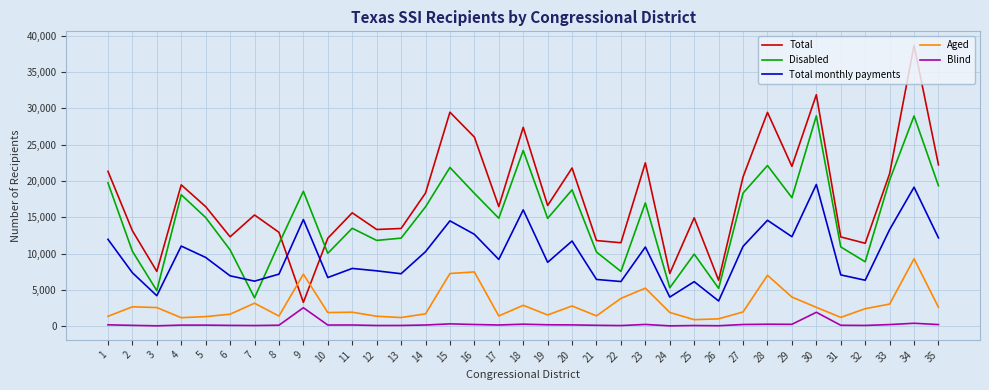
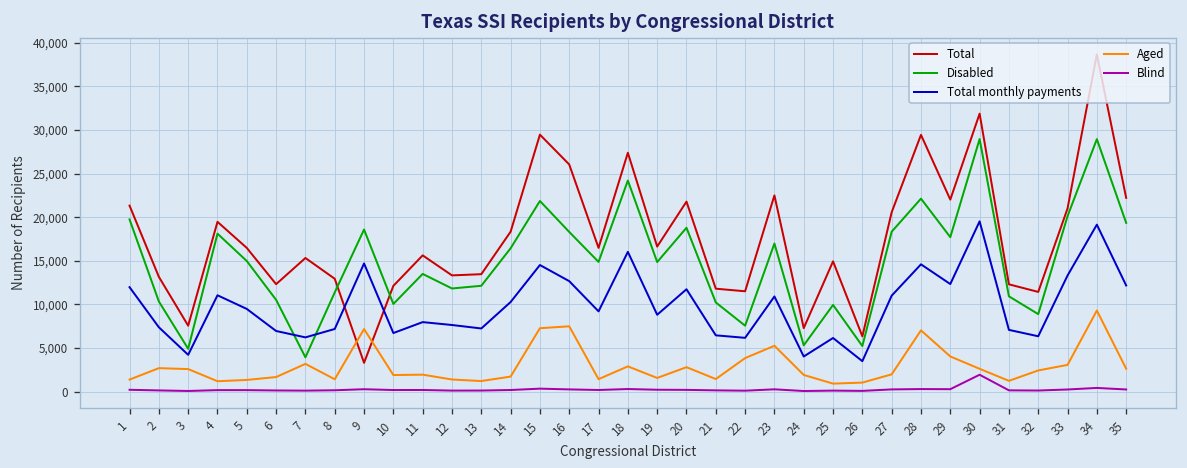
  {
    "Total": {
      "1": "21,000",
      "2": "13,000",
      "3": "8,000",
      "4": "19,000",
      "5": "16,000",
      "6": "12,000",
      "7": "15,000",
      "8": "13,000",
      "9": "3,000",
      "10": "12,000",
      "11": "16,000",
      "12": "13,000",
      "13": "13,000",
      "14": "18,000",
      "15": "29,000",
      "16": "26,000",
      "17": "16,000",
      "18": "27,000",
      "19": "17,000",
      "20": "22,000",
      "21": "12,000",
      "22": "12,000",
      "23": "23,000",
      "24": "7,000",
      "25": "15,000",
      "26": "6,000",
      "27": "21,000",
      "28": "29,000",
      "29": "22,000",
      "30": "32,000",
      "31": "12,000",
      "32": "11,000",
      "33": "21,000",
      "35": "22,000"
    },
    "Disabled": {
      "1": "20,000",
      "2": "10,000",
      "3": "5,000",
      "4": "18,000",
      "5": "15,000",
      "6": "11,000",
      "7": "4,000",
      "8": "11,000",
      "9": "19,000",
      "10": "10,000",
      "11": "13,000",
      "12": "12,000",
      "13": "12,000",
      "14": "16,000",
      "15": "22,000",
      "16": "18,000",
      "17": "15,000",
      "18": "24,000",
      "19": "15,000",
      "20": "19,000",
      "21": "10,000",
      "22": "8,000",
      "23": "17,000",
      "24": "5,000",
      "25": "10,000",
      "26": "5,000",
      "27": "18,000",
      "28": "22,000",
      "29": "18,000",
      "30": "29,000",
      "31": "11,000",
      "32": "9,000",
      "33": "20,000",
      "34": "29,000",
      "35": "19,000"
    },
    "Total monthly payments": {
      "1": "12,000",
      "2": "7,000",
      "3": "4,000",
      "4": "11,000",
      "5": "9,000",
      "6": "7,000",
      "7": "6,000",
      "8": "7,000",
      "9": "15,000",
      "10": "7,000",
      "11": "8,000",
      "12": "8,000",
      "13": "7,000",
      "14": "10,000",
      "15": "15,000",
      "16": "13,000",
      "17": "9,000",
      "18": "16,000",
      "19": "9,000",
      "20": "12,000",
      "21": "6,000",
      "22": "6,000",
      "23": "11,000",
      "24": "4,000",
      "25": "6,000",
      "26": "3,000",
      "27": "11,000",
      "28": "15,000",
      "29": "12,000",
      "30": "20,000",
      "31": "7,000",
      "32": "6,000",
      "33": "13,000",
      "34": "19,000",
      "35": "12,000"
    },
    "Aged": {
      "1": "1,000",
      "2": "3,000",
      "3": "3,000",
      "4": "1,000",
      "5": "1,000",
      "6": "2,000",
      "7": "3,000",
      "8": "1,000",
      "9": "7,000",
      "10": "2,000",
      "11": "2,000",
      "12": "1,000",
      "13": "1,000",
      "14": "2,000",
      "15": "7,000",
      "16": "7,000",
      "17": "1,000",
      "18": "3,000",
      "19": "2,000",
      "20": "3,000",
      "21": "1,000",
      "22": "4,000",
      "23": "5,000",
      "24": "2,000",
      "25": "1,000",
      "26": "1,000",
      "27": "2,000",
      "28": "7,000",
      "29": "4,000",
      "30": "3,000",
      "31": "1,000",
      "32": "2,000",
      "33": "3,000",
      "34": "9,000",
      "35": "3,000"
    },
    "Blind": {
      "1": "0",
      "2": "0",
      "3": "0",
      "4": "0",
      "5": "0",
      "6": "0",
      "7": "0",
      "8": "0",
-     "9": "3,000",
+     "9": "0",
      "10": "0",
      "11": "0",
      "12": "0",
      "13": "0",
      "14": "0",
      "15": "0",
      "16": "0",
      "17": "0",
      "18": "0",
      "19": "0",
      "20": "0",
      "21": "0",
      "22": "0",
      "23": "0",
      "24": "0",
      "25": "0",
      "26": "0",
      "27": "0",
      "28": "0",
      "29": "0",
      "30": "2,000",
      "31": "0",
      "32": "0",
      "33": "0",
      "34": "0",
      "35": "0"
    }
  }
